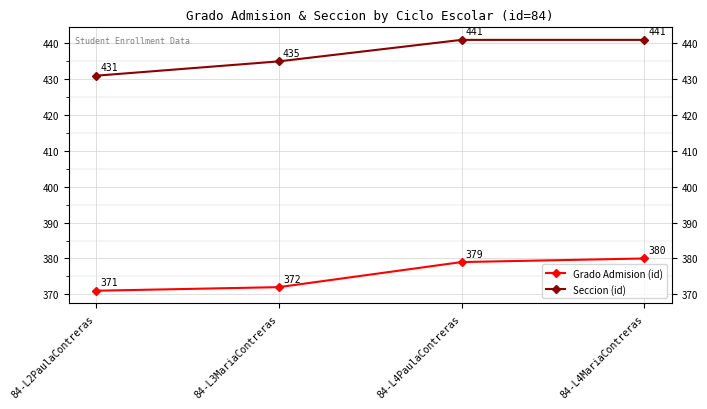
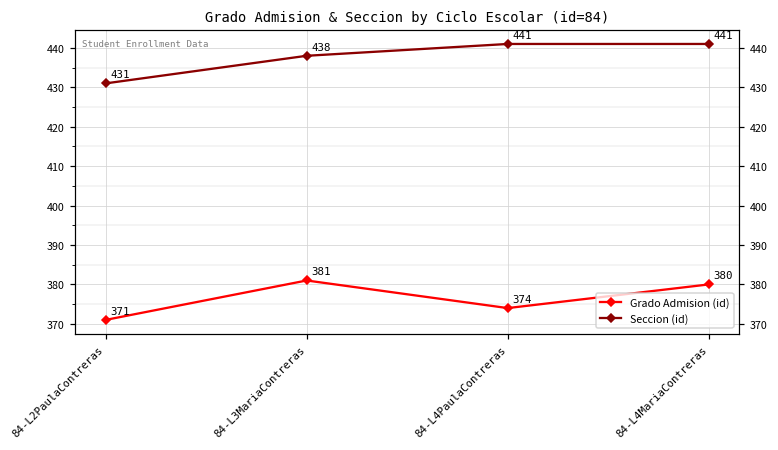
  {
    "Grado Admision (id)": {
      "84-L2PaulaContreras": 371,
-     "84-L3MariaContreras": 372,
-     "84-L4PaulaContreras": 379,
+     "84-L3MariaContreras": 381,
+     "84-L4PaulaContreras": 374,
      "84-L4MariaContreras": 380
    },
    "Seccion (id)": {
      "84-L2PaulaContreras": 431,
-     "84-L3MariaContreras": 435,
+     "84-L3MariaContreras": 438,
      "84-L4PaulaContreras": 441,
      "84-L4MariaContreras": 441
    }
  }
